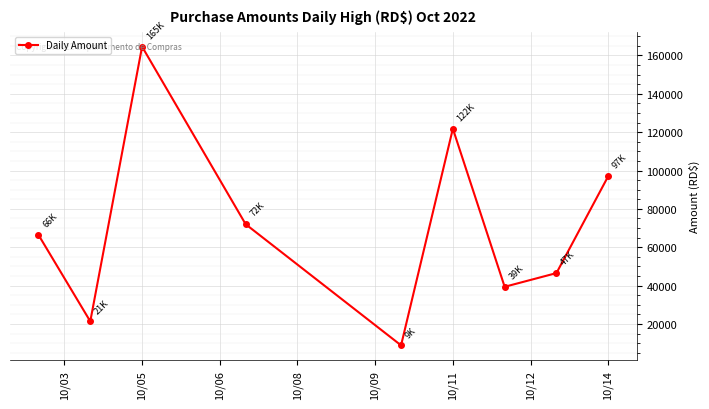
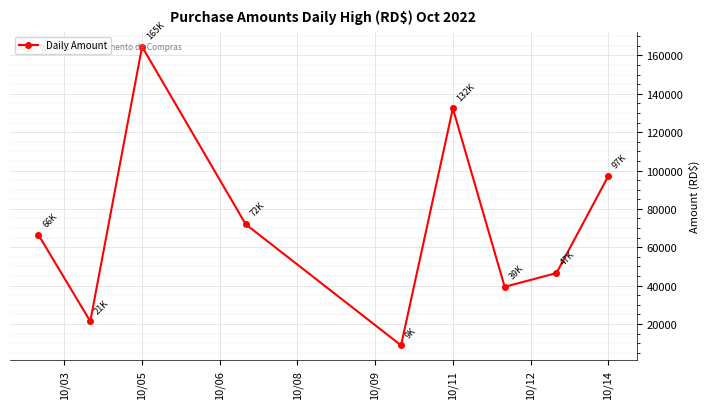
  {
    "10/05": "165K",
-   "10/11": "122K",
+   "10/11": "132K",
    "10/14": "97K"
  }
